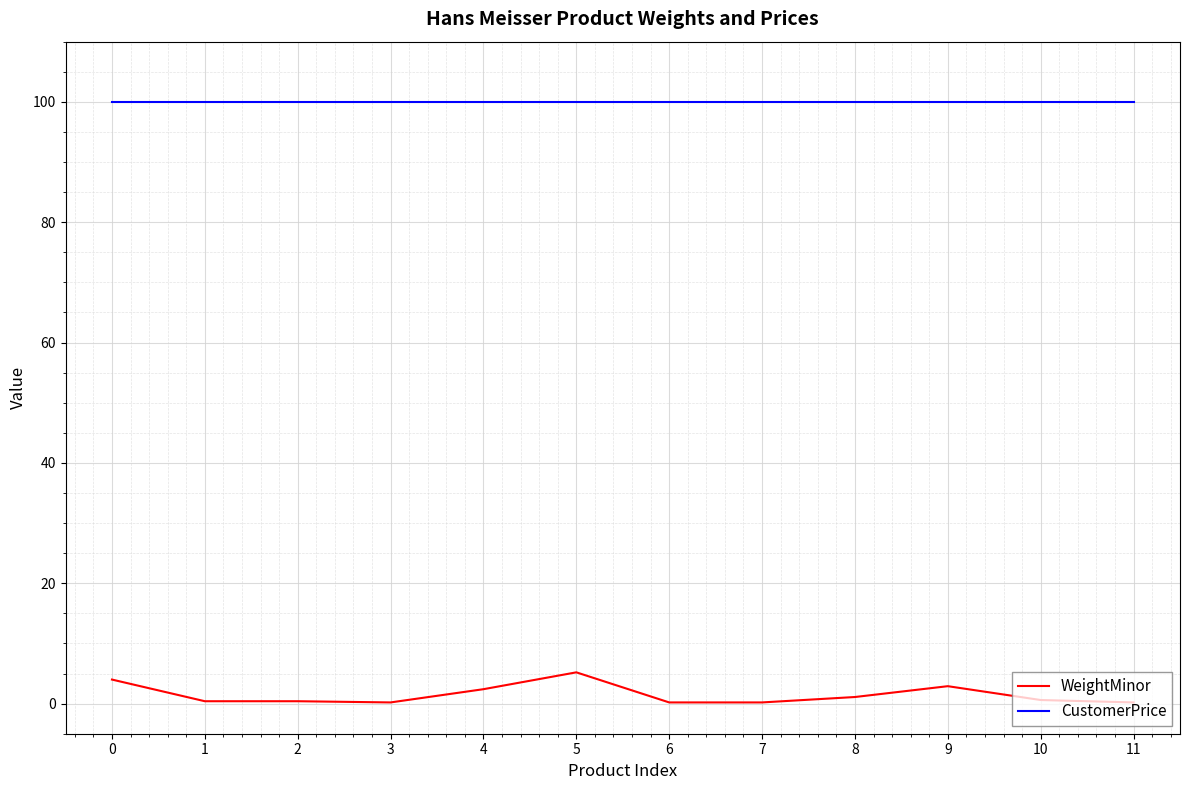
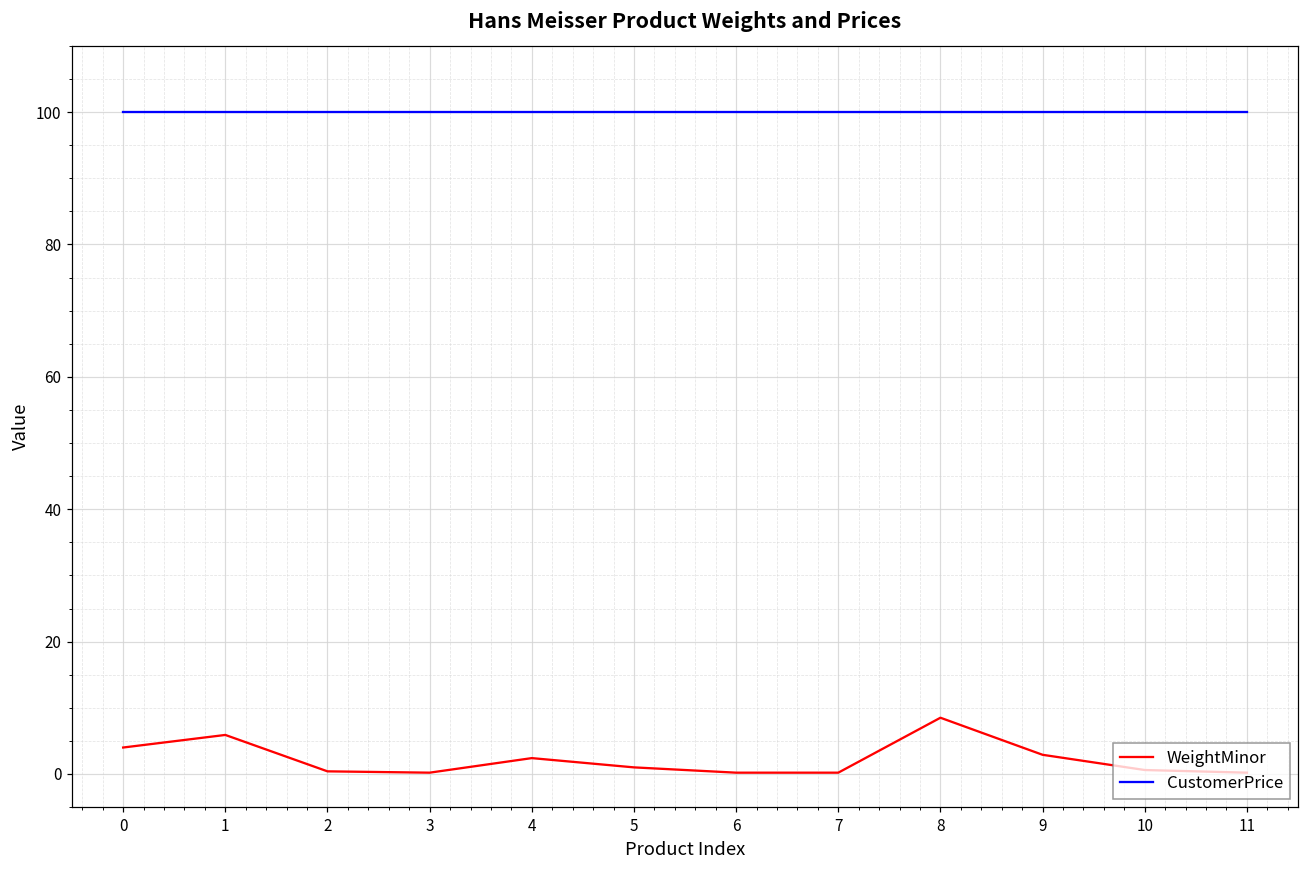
  {
    "WeightMinor": {
      "0": 4,
-     "1": 0,
+     "1": 6,
      "2": 0,
      "3": 0,
      "4": 2,
-     "5": 5,
+     "5": 1,
      "6": 0,
      "7": 0,
-     "8": 1,
+     "8": 9,
      "9": 3
    },
    "CustomerPrice": {
      "0": 100,
      "1": 100,
      "2": 100,
      "3": 100,
      "4": 100,
      "5": 100,
      "6": 100,
      "7": 100,
      "8": 100,
      "9": 100,
      "10": 100,
      "11": 100
    }
  }
